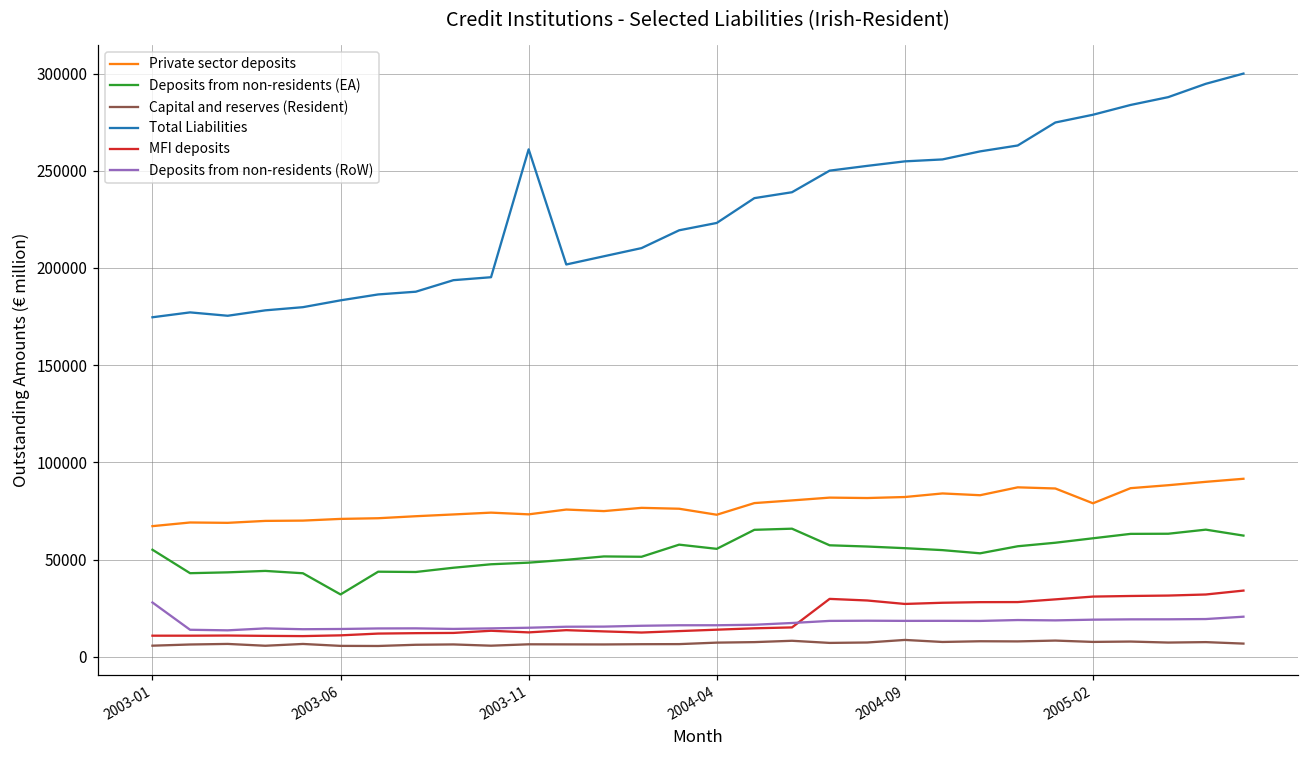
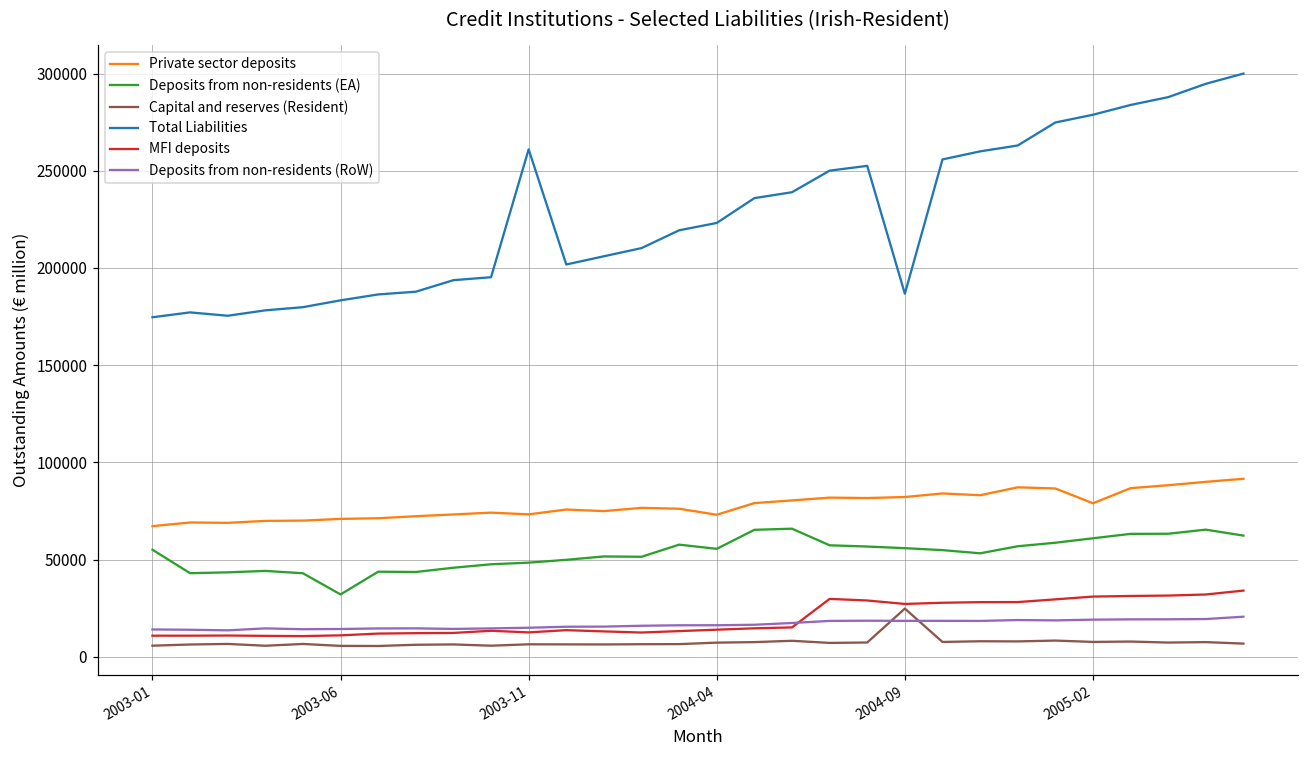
  {
    "Private sector deposits": {
      "2003-01": 67000,
      "2003-06": 71000,
      "2003-11": 73000,
      "2004-04": 73000,
      "2004-09": 82000,
      "2005-02": 79000
    },
    "Deposits from non-residents (EA)": {
      "2003-01": 55000,
      "2003-06": 32000,
      "2003-11": 48000,
      "2004-04": 55000,
      "2004-09": 56000,
      "2005-02": 61000
    },
    "Capital and reserves (Resident)": {
      "2003-01": 6000,
      "2003-06": 6000,
      "2003-11": 6000,
      "2004-04": 7000,
-     "2004-09": 9000,
+     "2004-09": 25000,
      "2005-02": 8000
    },
    "Total Liabilities": {
      "2003-01": 175000,
      "2003-06": 183000,
      "2003-11": 261000,
      "2004-04": 223000,
-     "2004-09": 255000,
+     "2004-09": 187000,
      "2005-02": 279000
    },
    "MFI deposits": {
      "2003-01": 11000,
      "2003-06": 11000,
      "2003-11": 13000,
      "2004-04": 14000,
      "2004-09": 27000,
      "2005-02": 31000
    },
    "Deposits from non-residents (RoW)": {
-     "2003-01": 28000,
+     "2003-01": 14000,
      "2003-06": 14000,
      "2003-11": 15000,
      "2004-04": 16000,
      "2004-09": 18000,
      "2005-02": 19000
    }
  }
